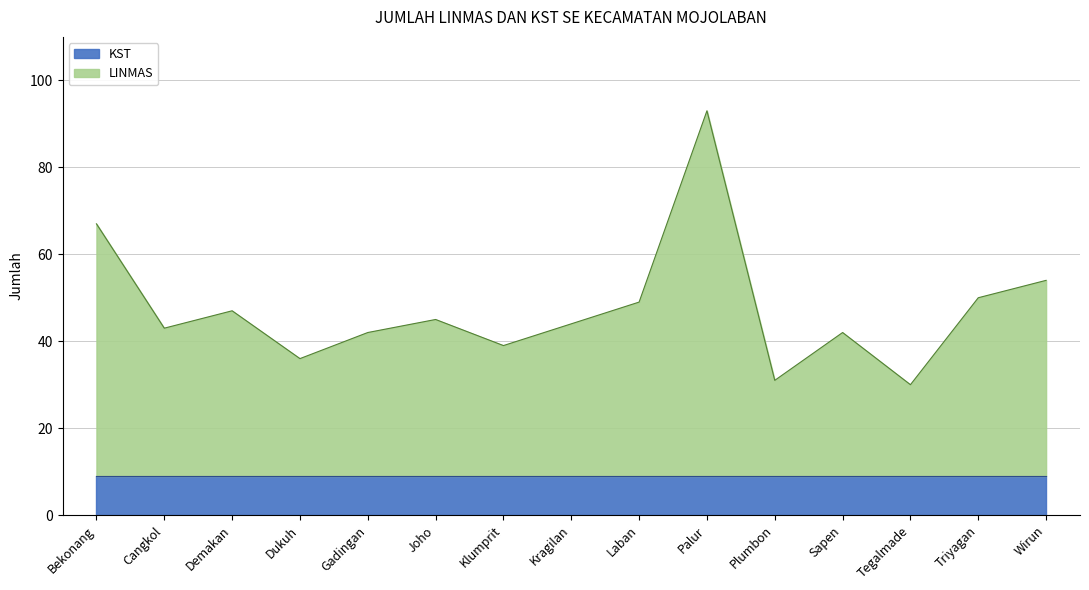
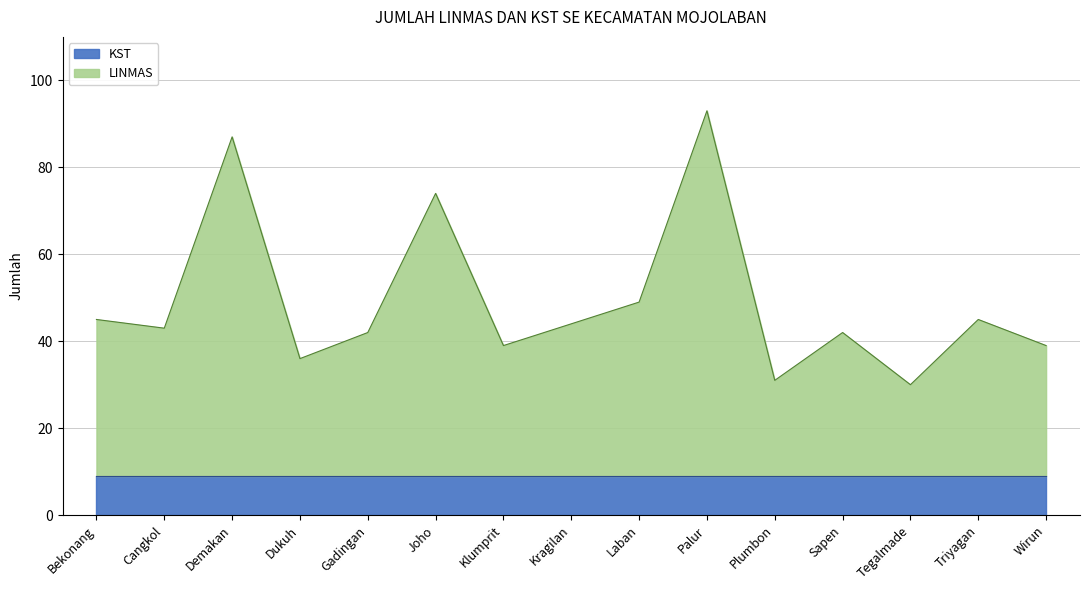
  {
    "KST": {
      "Bekonang": 9,
      "Cangkol": 9,
      "Demakan": 9,
      "Dukuh": 9,
      "Gadingan": 9,
      "Joho": 9,
      "Klumprit": 9,
      "Kragilan": 9,
      "Laban": 9,
      "Palur": 9,
      "Plumbon": 9,
      "Sapen": 9,
      "Tegalmade": 9,
      "Triyagan": 9,
      "Wirun": 9
    },
    "LINMAS": {
-     "Bekonang": 67,
+     "Bekonang": 45,
      "Cangkol": 43,
-     "Demakan": 47,
+     "Demakan": 87,
      "Dukuh": 36,
      "Gadingan": 42,
-     "Joho": 45,
+     "Joho": 74,
      "Klumprit": 39,
      "Kragilan": 44,
      "Laban": 49,
      "Palur": 93,
      "Plumbon": 31,
      "Sapen": 42,
      "Tegalmade": 30,
-     "Triyagan": 50,
-     "Wirun": 54
+     "Triyagan": 45,
+     "Wirun": 39
    }
  }
